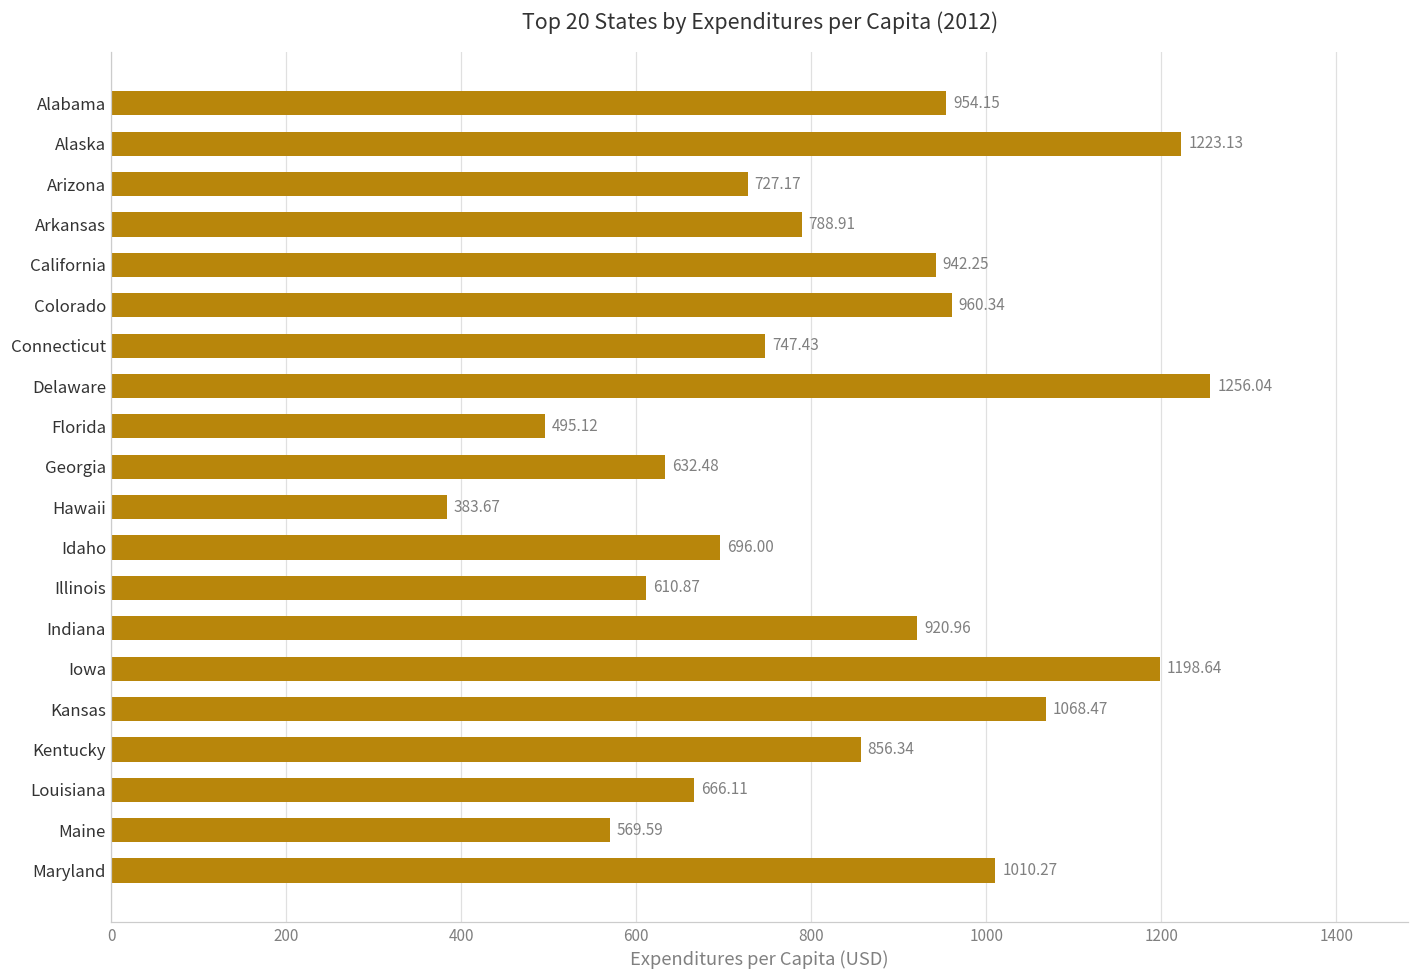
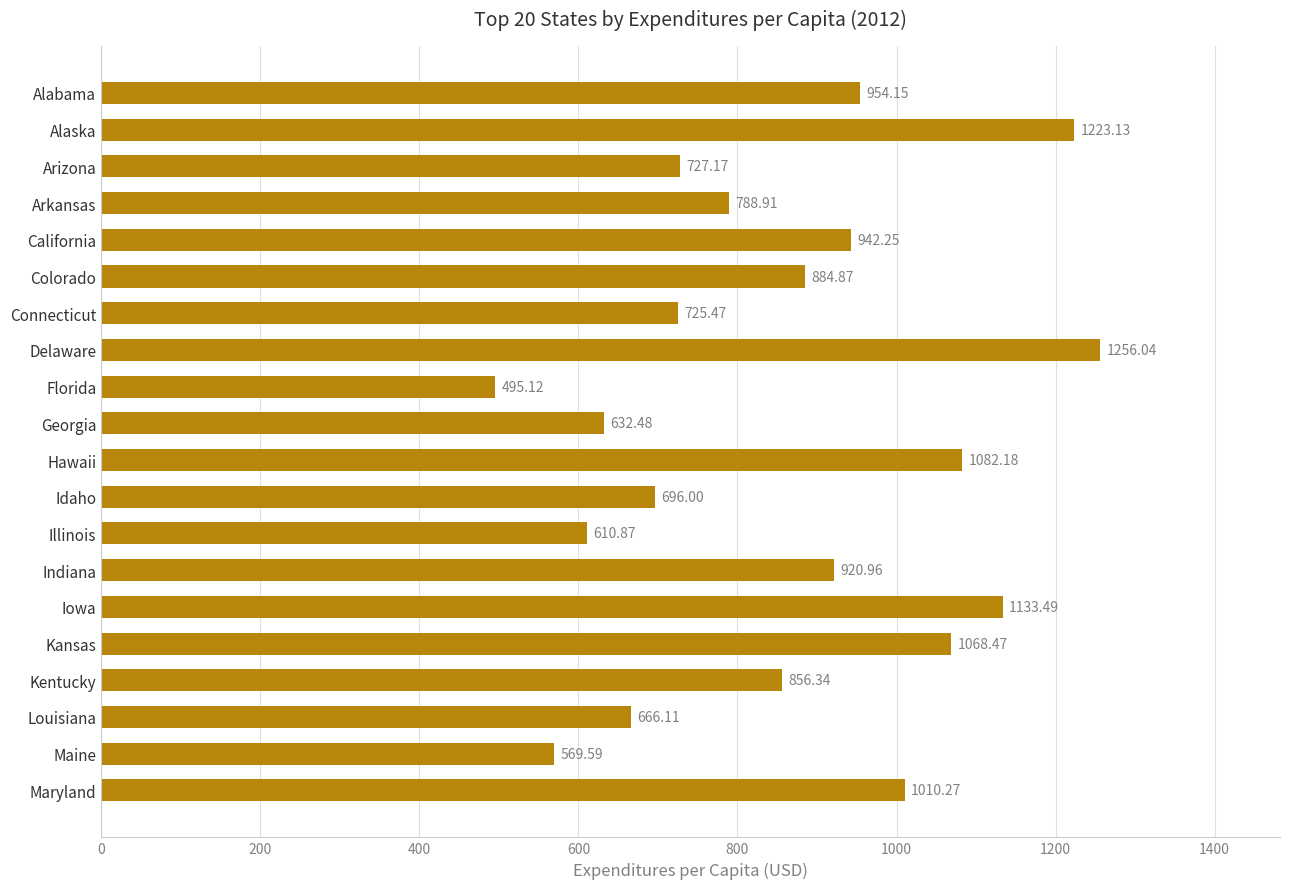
  {
    "Alabama": 954.15,
    "Alaska": 1223.13,
    "Arizona": 727.17,
    "Arkansas": 788.91,
    "California": 942.25,
-   "Colorado": 960.34,
-   "Connecticut": 747.43,
+   "Colorado": 884.87,
+   "Connecticut": 725.47,
    "Delaware": 1256.04,
    "Florida": 495.12,
    "Georgia": 632.48,
-   "Hawaii": 383.67,
+   "Hawaii": 1082.18,
    "Idaho": 696.00,
    "Illinois": 610.87,
    "Indiana": 920.96,
-   "Iowa": 1198.64,
+   "Iowa": 1133.49,
    "Kansas": 1068.47,
    "Kentucky": 856.34,
    "Louisiana": 666.11,
    "Maine": 569.59,
    "Maryland": 1010.27
  }
